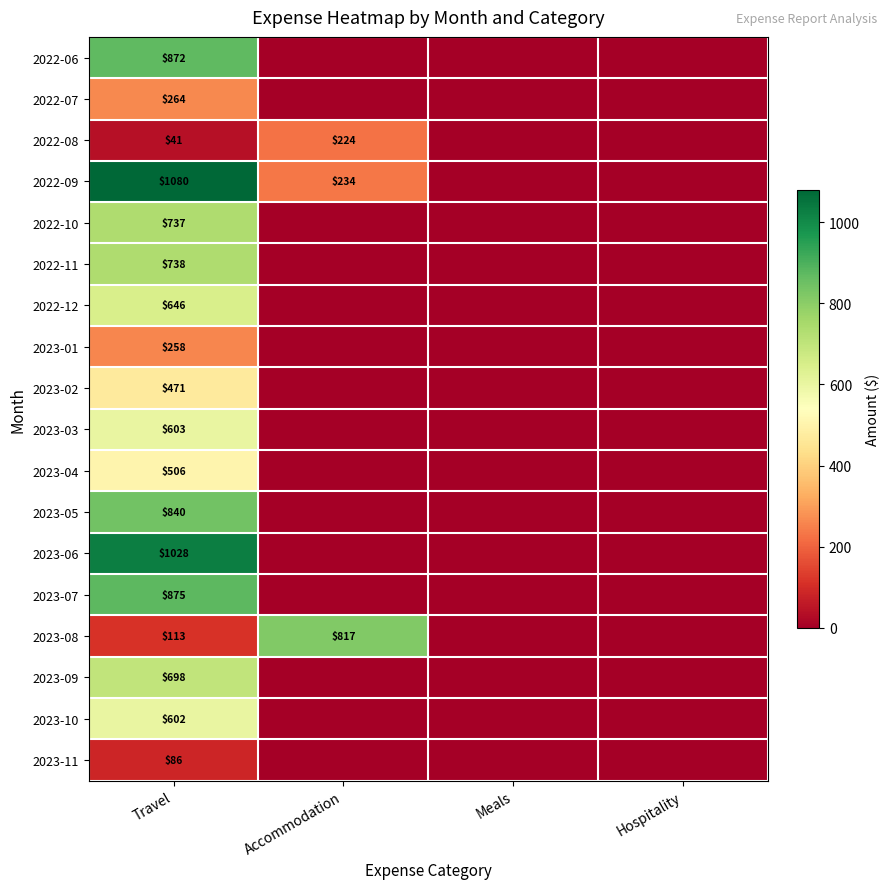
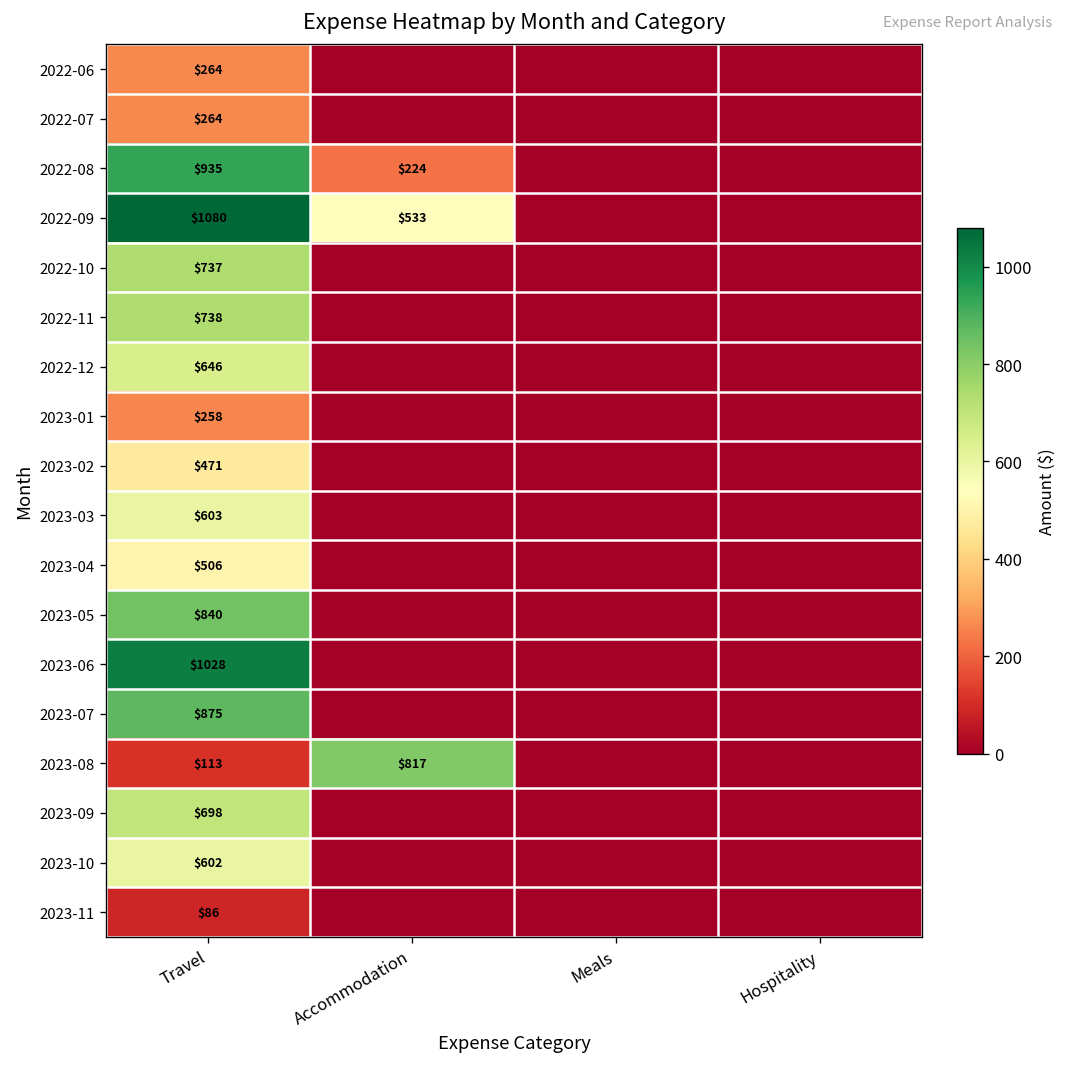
  {
    "2022-06": {
-     "Travel": "$872"
+     "Travel": "$264"
    },
    "2022-07": {
      "Travel": "$264"
    },
    "2022-08": {
-     "Travel": "$41",
+     "Travel": "$935",
      "Accommodation": "$224"
    },
    "2022-09": {
      "Travel": "$1080",
-     "Accommodation": "$234"
+     "Accommodation": "$533"
    },
    "2022-10": {
      "Travel": "$737"
    },
    "2022-11": {
      "Travel": "$738"
    },
    "2022-12": {
      "Travel": "$646"
    },
    "2023-01": {
      "Travel": "$258"
    },
    "2023-02": {
      "Travel": "$471"
    },
    "2023-03": {
      "Travel": "$603"
    },
    "2023-04": {
      "Travel": "$506"
    },
    "2023-05": {
      "Travel": "$840"
    },
    "2023-06": {
      "Travel": "$1028"
    },
    "2023-07": {
      "Travel": "$875"
    },
    "2023-08": {
      "Travel": "$113",
      "Accommodation": "$817"
    },
    "2023-09": {
      "Travel": "$698"
    },
    "2023-10": {
      "Travel": "$602"
    },
    "2023-11": {
      "Travel": "$86"
    }
  }
